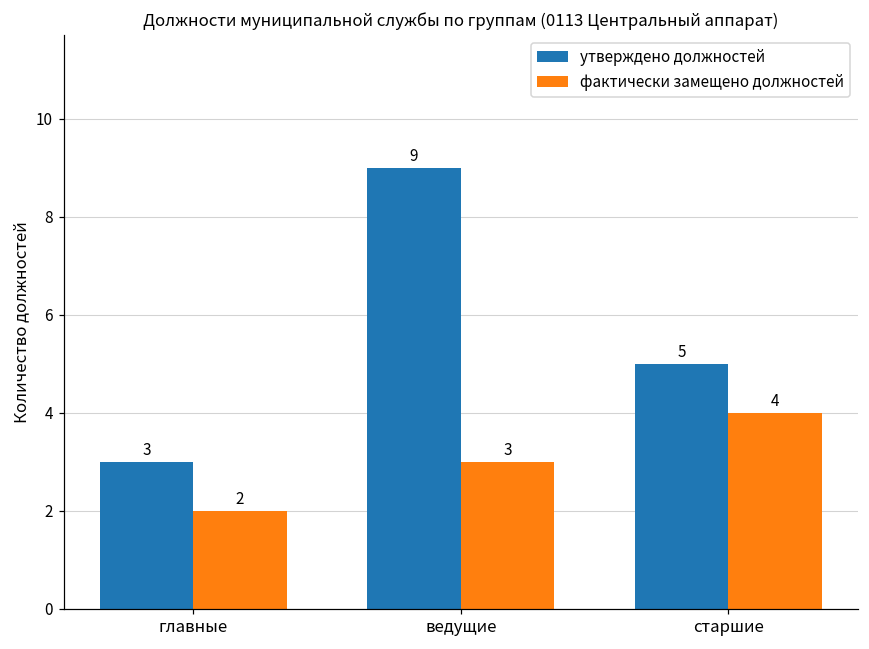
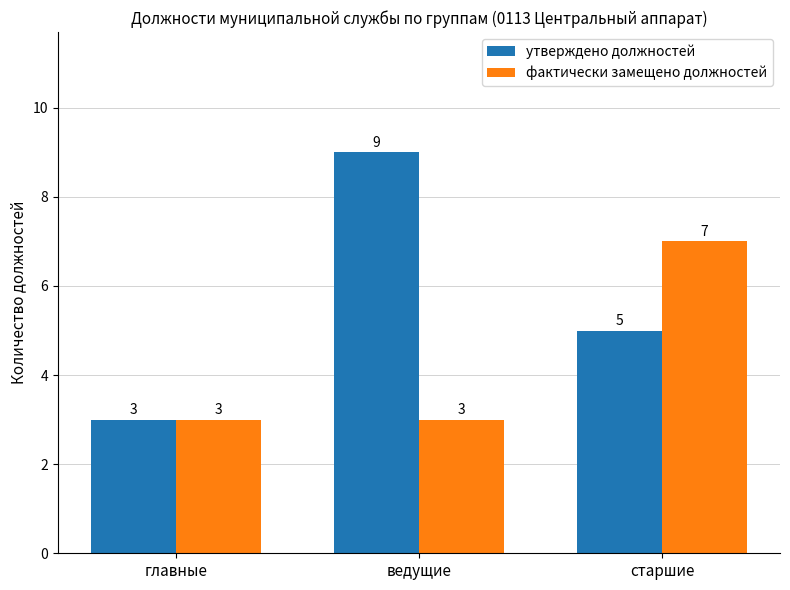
  {
    "утверждено должностей": {
      "главные": 3,
      "ведущие": 9,
      "старшие": 5
    },
    "фактически замещено должностей": {
-     "главные": 2,
+     "главные": 3,
      "ведущие": 3,
-     "старшие": 4
+     "старшие": 7
    }
  }
